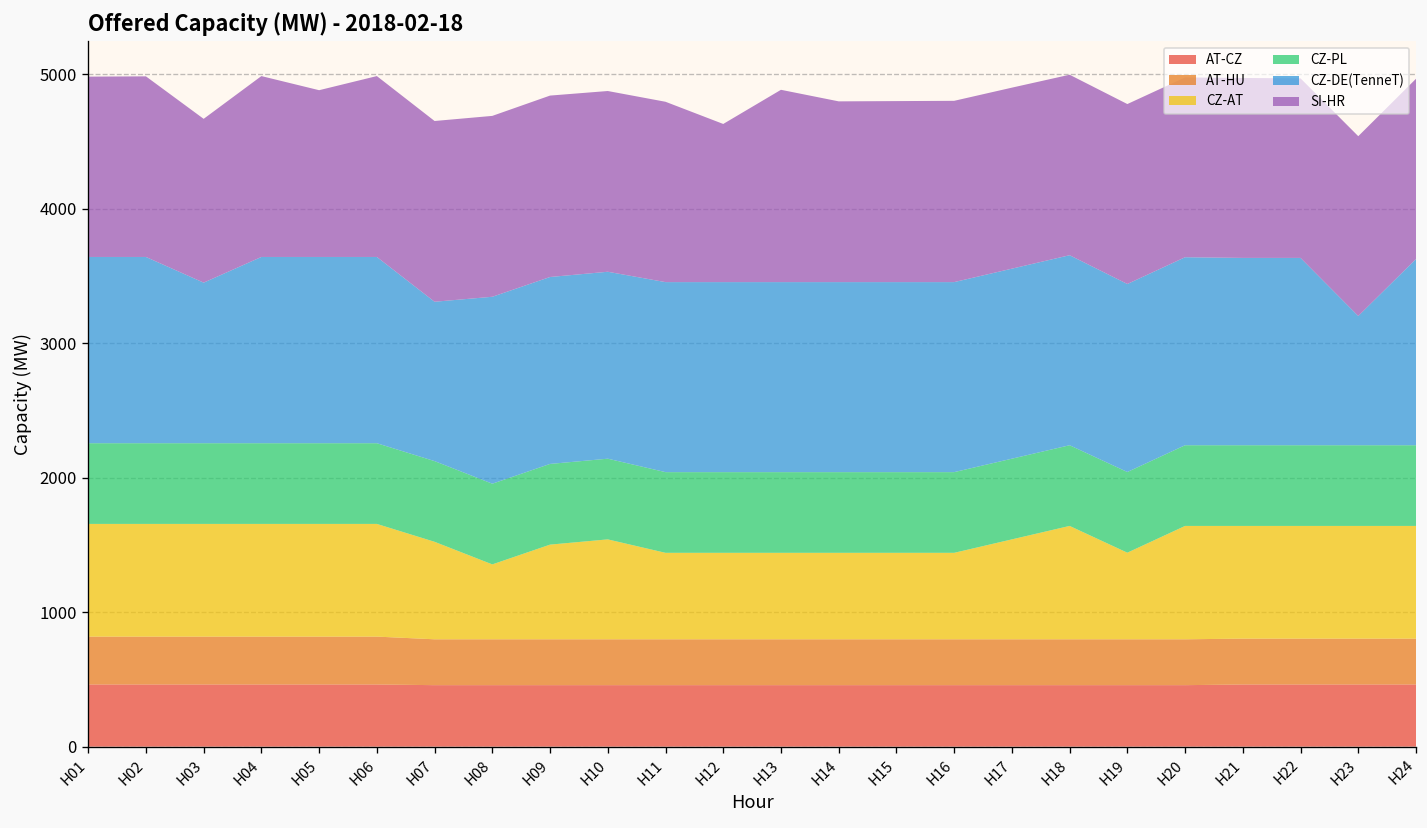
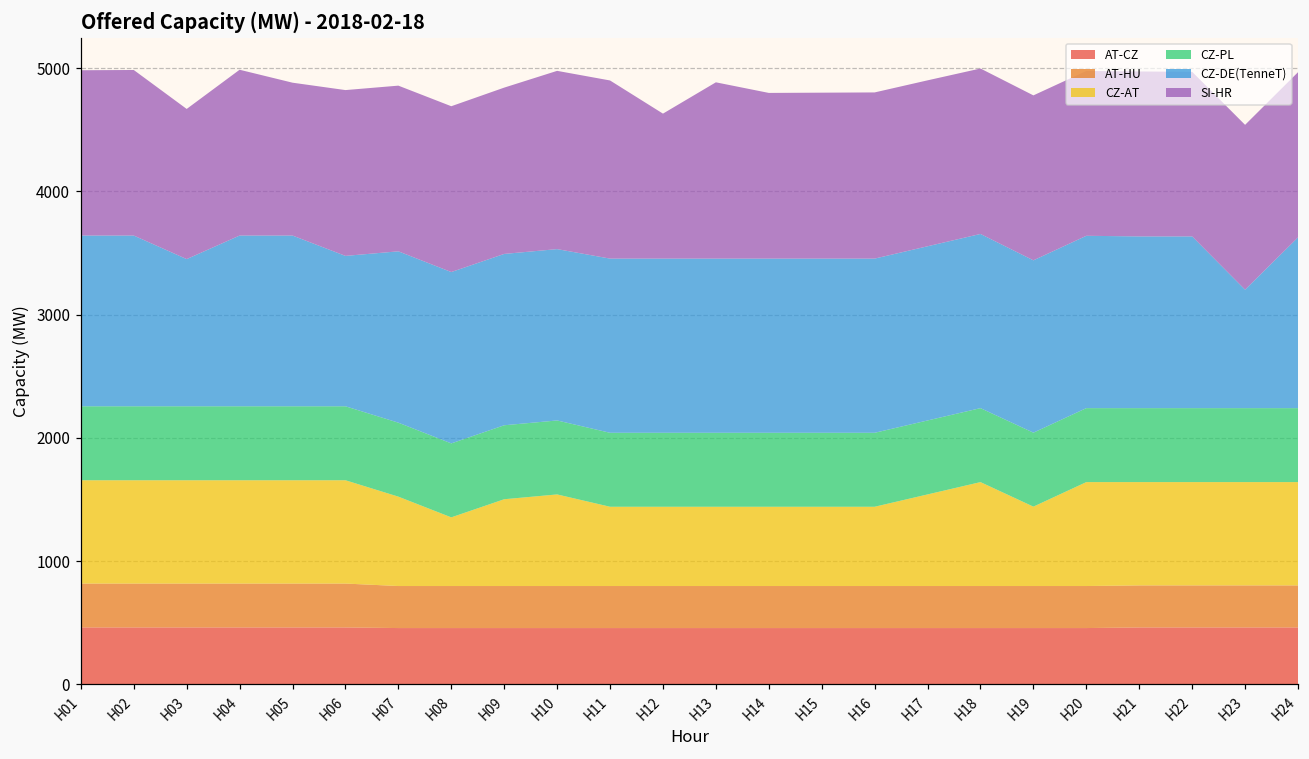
  {
    "CZ-AT": {
      "H01": 840,
      "H02": 840,
      "H03": 840,
      "H04": 840,
      "H05": 840,
      "H06": 840,
      "H07": 730,
      "H08": 560,
      "H09": 700,
      "H10": 740,
      "H11": 640,
      "H12": 640,
      "H13": 640,
      "H14": 640,
      "H15": 640,
      "H16": 640,
      "H17": 740,
      "H18": 840,
      "H19": 640,
      "H20": 840,
      "H21": 840,
      "H22": 840,
      "H23": 840,
      "H24": 840
    },
    "CZ-PL": {
      "H01": 600,
      "H02": 600,
      "H03": 600,
      "H04": 600,
      "H05": 600,
      "H06": 600,
      "H07": 600,
      "H08": 600,
      "H09": 600,
      "H10": 600,
      "H11": 600,
      "H12": 600,
      "H13": 600,
      "H14": 600,
      "H15": 600,
      "H16": 600,
      "H17": 600,
      "H18": 600,
      "H19": 600,
      "H20": 600,
      "H21": 600,
      "H22": 600,
      "H23": 600,
      "H24": 600
    },
    "CZ-DE(TenneT)": {
      "H01": 1390,
      "H02": 1390,
      "H03": 1190,
      "H04": 1390,
      "H05": 1390,
-     "H06": 1390,
-     "H07": 1190,
+     "H06": 1220,
+     "H07": 1390,
      "H08": 1390,
      "H09": 1390,
      "H10": 1390,
      "H11": 1410,
      "H12": 1410,
      "H13": 1410,
      "H14": 1410,
      "H15": 1410,
      "H16": 1410,
      "H17": 1410,
      "H18": 1410,
      "H19": 1400,
      "H20": 1400,
      "H21": 1390,
      "H22": 1390,
      "H23": 960,
      "H24": 1390
    },
    "SI-HR": {
      "H01": 1340,
      "H02": 1340,
      "H03": 1220,
      "H04": 1350,
      "H05": 1240,
      "H06": 1350,
      "H07": 1340,
      "H08": 1350,
      "H09": 1350,
-     "H10": 1340,
-     "H11": 1340,
+     "H10": 1450,
+     "H11": 1450,
      "H12": 1180,
      "H13": 1430,
      "H14": 1340,
      "H15": 1350,
      "H16": 1350,
      "H17": 1350,
      "H18": 1340,
      "H19": 1340,
      "H23": 1340,
      "H24": 1340
    }
  }
